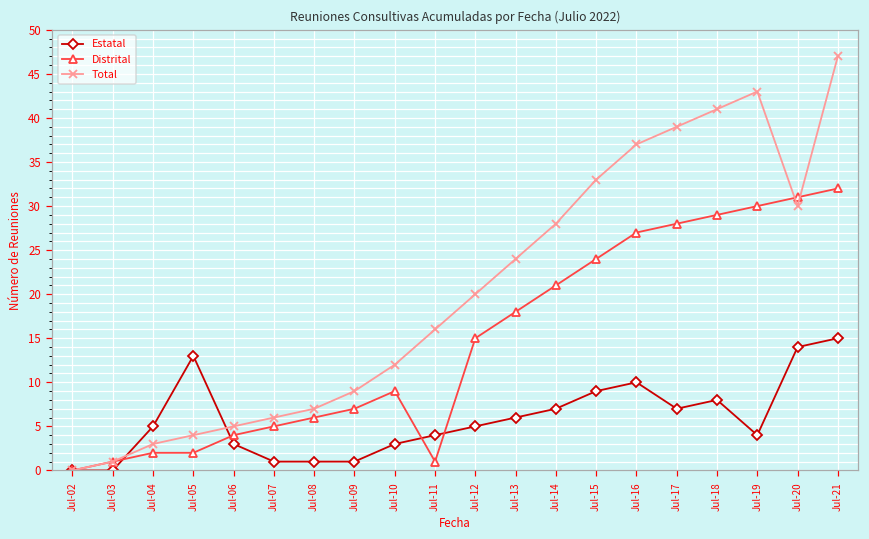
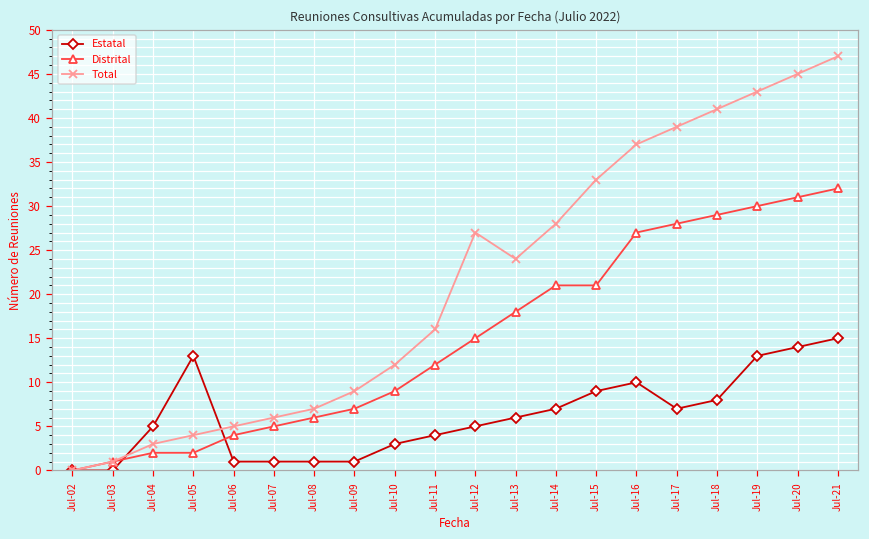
  {
    "Estatal": {
      "Jul-03": 0,
      "Jul-04": 5,
      "Jul-05": 13,
-     "Jul-06": 3,
+     "Jul-06": 1,
      "Jul-07": 1,
      "Jul-08": 1,
      "Jul-09": 1,
      "Jul-10": 3,
      "Jul-11": 4,
      "Jul-12": 5,
      "Jul-13": 6,
      "Jul-14": 7,
      "Jul-15": 9,
      "Jul-16": 10,
      "Jul-17": 7,
      "Jul-18": 8,
-     "Jul-19": 4,
+     "Jul-19": 13,
      "Jul-20": 14,
      "Jul-21": 15
    },
    "Distrital": {
      "Jul-04": 2,
      "Jul-05": 2,
      "Jul-06": 4,
      "Jul-07": 5,
      "Jul-08": 6,
      "Jul-09": 7,
      "Jul-10": 9,
-     "Jul-11": 1,
+     "Jul-11": 12,
      "Jul-12": 15,
      "Jul-13": 18,
      "Jul-14": 21,
-     "Jul-15": 24,
+     "Jul-15": 21,
      "Jul-16": 27,
      "Jul-17": 28,
      "Jul-18": 29,
      "Jul-19": 30,
      "Jul-20": 31,
      "Jul-21": 32
    },
    "Total": {
      "Jul-04": 3,
      "Jul-05": 4,
      "Jul-06": 5,
      "Jul-07": 6,
      "Jul-08": 7,
      "Jul-09": 9,
      "Jul-10": 12,
      "Jul-11": 16,
-     "Jul-12": 20,
+     "Jul-12": 27,
      "Jul-13": 24,
      "Jul-14": 28,
      "Jul-15": 33,
      "Jul-16": 37,
      "Jul-17": 39,
      "Jul-18": 41,
      "Jul-19": 43,
-     "Jul-20": 30,
+     "Jul-20": 45,
      "Jul-21": 47
    }
  }
